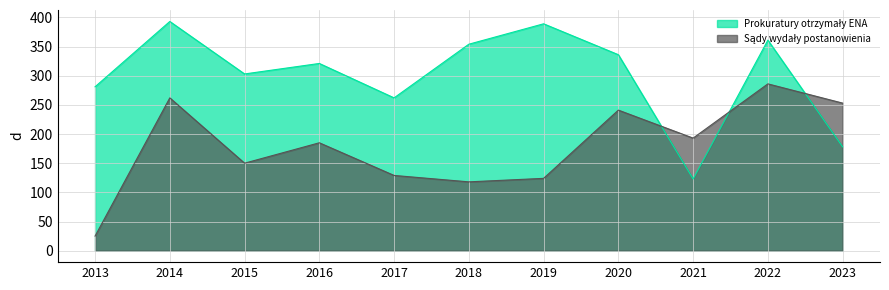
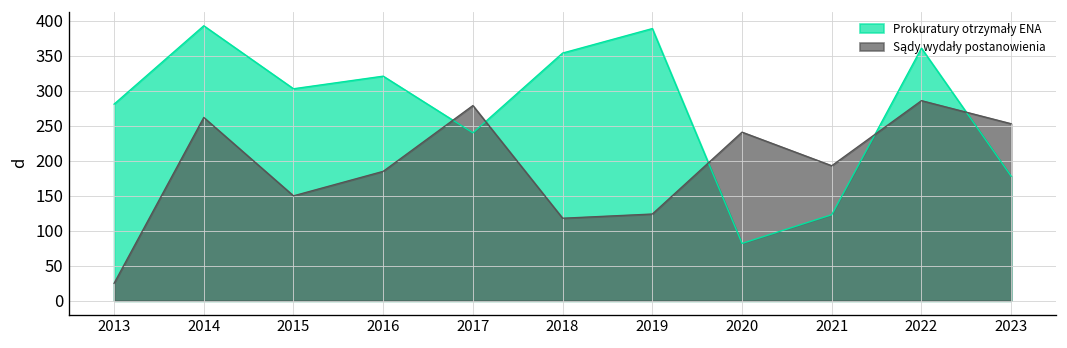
  {
    "Prokuratury otrzymały ENA": {
      "2013": 280,
      "2014": 390,
      "2015": 300,
      "2016": 320,
-     "2017": 260,
+     "2017": 240,
      "2018": 350,
      "2019": 390,
-     "2020": 340,
+     "2020": 80,
      "2021": 120,
      "2022": 360,
      "2023": 180
    },
    "Sądy wydały postanowienia": {
      "2013": 30,
      "2014": 260,
      "2015": 150,
      "2016": 190,
-     "2017": 130,
+     "2017": 280,
      "2018": 120,
      "2019": 120,
      "2020": 240,
      "2021": 190,
      "2022": 290,
      "2023": 250
    }
  }
